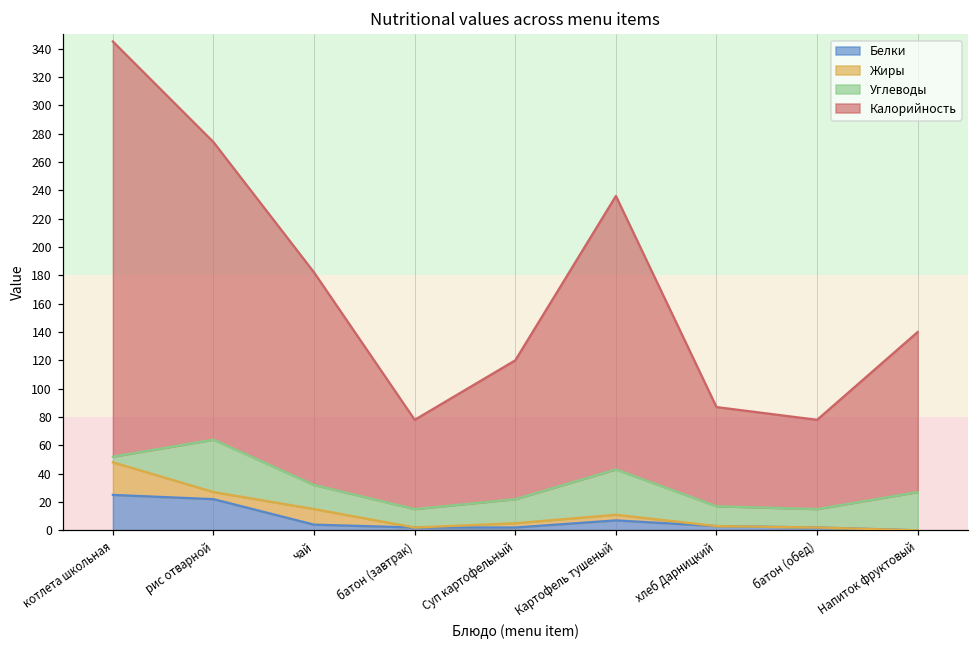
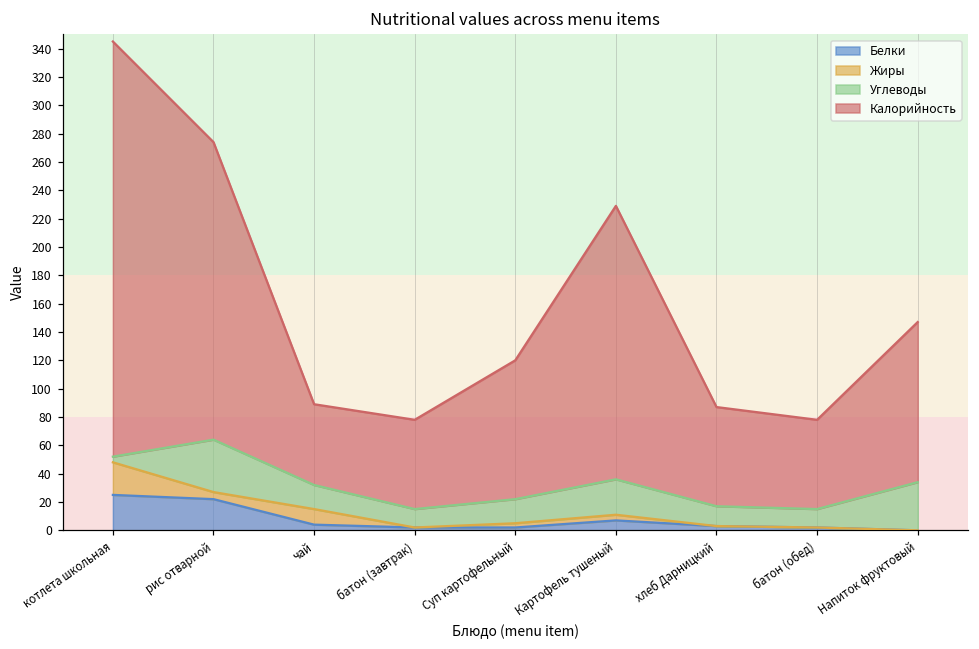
  {
    "Белки": {
      "котлета школьная": 25,
      "рис отварной": 22,
      "чай": 4,
      "Суп картофельный": 2,
      "Картофель тушеный": 7
    },
    "Жиры": {
      "котлета школьная": 23,
      "рис отварной": 5,
      "чай": 11,
      "Суп картофельный": 3,
      "Картофель тушеный": 4
    },
    "Углеводы": {
      "котлета школьная": 4,
      "рис отварной": 37,
      "чай": 17,
      "батон (завтрак)": 13,
      "Суп картофельный": 17,
-     "Картофель тушеный": 32,
+     "Картофель тушеный": 25,
      "хлеб Дарницкий": 14,
      "батон (обед)": 13,
-     "Напиток фруктовый": 27
+     "Напиток фруктовый": 34
    },
    "Калорийность": {
      "котлета школьная": 293,
      "рис отварной": 210,
-     "чай": 150,
+     "чай": 57,
      "батон (завтрак)": 63,
      "Суп картофельный": 98,
      "Картофель тушеный": 193,
      "хлеб Дарницкий": 70,
      "батон (обед)": 63,
      "Напиток фруктовый": 113
    }
  }
